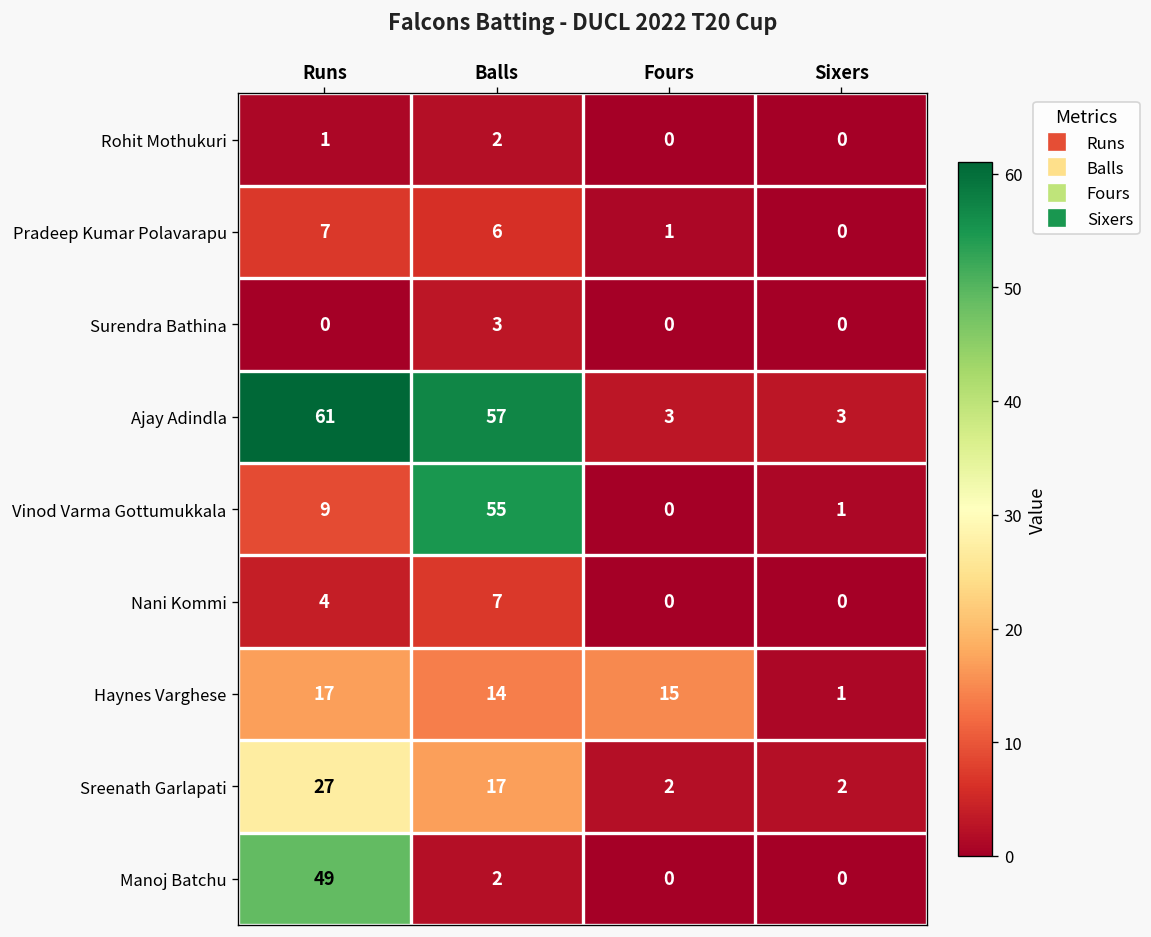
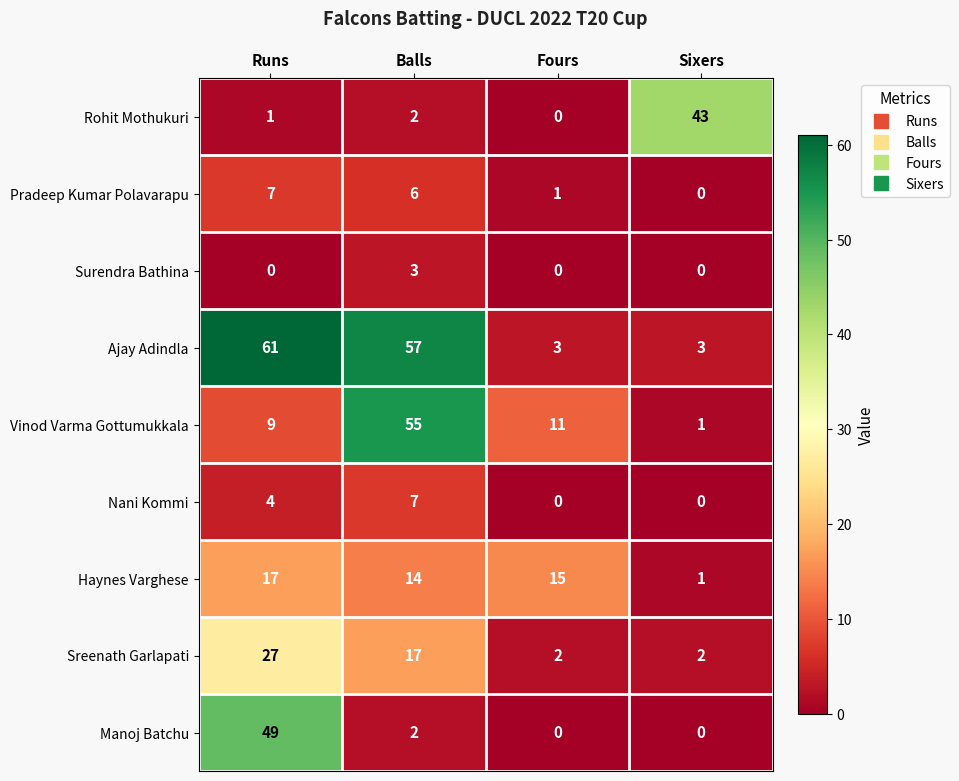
  {
    "Rohit Mothukuri": {
      "Runs": 1,
      "Balls": 2,
      "Fours": 0,
-     "Sixers": 0
+     "Sixers": 43
    },
    "Pradeep Kumar Polavarapu": {
      "Runs": 7,
      "Balls": 6,
      "Fours": 1,
      "Sixers": 0
    },
    "Surendra Bathina": {
      "Runs": 0,
      "Balls": 3,
      "Fours": 0,
      "Sixers": 0
    },
    "Ajay Adindla": {
      "Runs": 61,
      "Balls": 57,
      "Fours": 3,
      "Sixers": 3
    },
    "Vinod Varma Gottumukkala": {
      "Runs": 9,
      "Balls": 55,
-     "Fours": 0,
+     "Fours": 11,
      "Sixers": 1
    },
    "Nani Kommi": {
      "Runs": 4,
      "Balls": 7,
      "Fours": 0,
      "Sixers": 0
    },
    "Haynes Varghese": {
      "Runs": 17,
      "Balls": 14,
      "Fours": 15,
      "Sixers": 1
    },
    "Sreenath Garlapati": {
      "Runs": 27,
      "Balls": 17,
      "Fours": 2,
      "Sixers": 2
    },
    "Manoj Batchu": {
      "Runs": 49,
      "Balls": 2,
      "Fours": 0,
      "Sixers": 0
    }
  }
